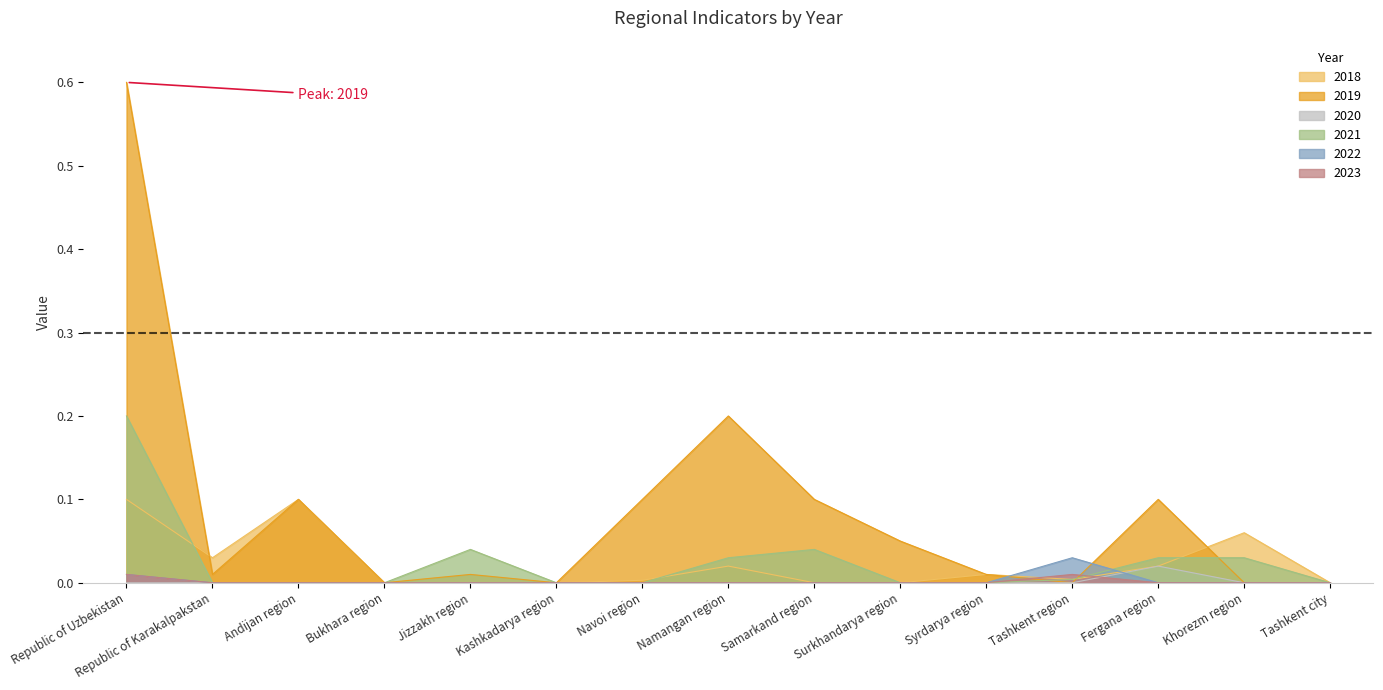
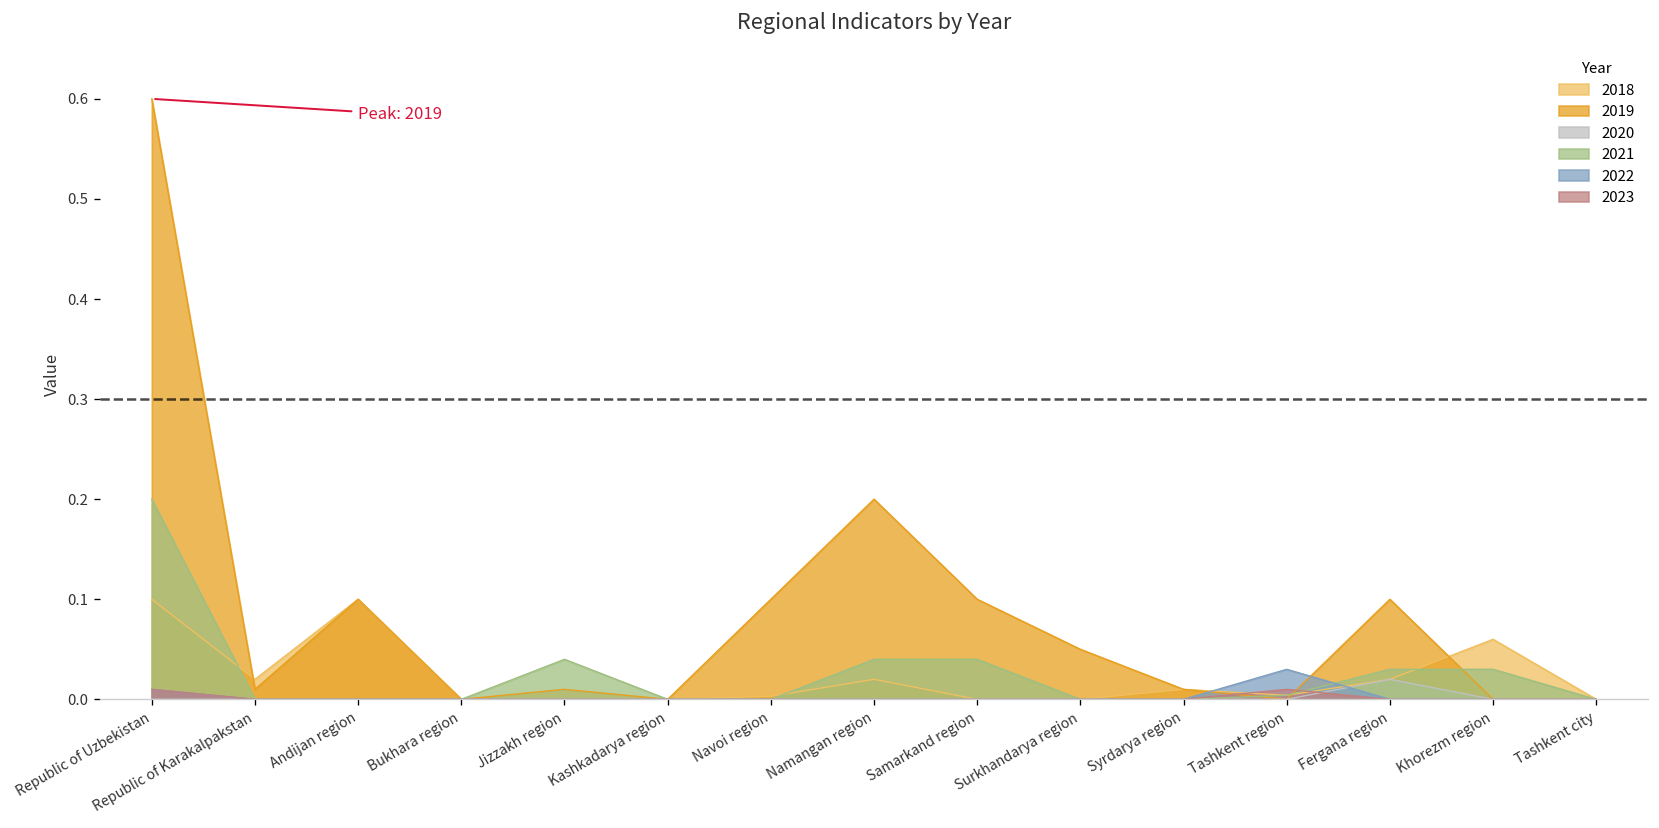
  {
    "2018": {
      "Republic of Uzbekistan": 0.10,
-     "Republic of Karakalpakstan": 0.03,
+     "Republic of Karakalpakstan": 0.02,
      "Namangan region": 0.02,
      "Khorezm region": 0.06
    },
    "2019": {
      "Republic of Karakalpakstan": 0.01,
      "Jizzakh region": 0.01,
      "Navoi region": 0.10,
      "Namangan region": 0.20,
      "Samarkand region": 0.10,
      "Surkhandarya region": 0.05,
      "Fergana region": 0.10
    },
    "2020": {
      "Republic of Uzbekistan": 0.00
    },
    "2021": {
      "Republic of Uzbekistan": 0.20,
      "Jizzakh region": 0.04,
-     "Namangan region": 0.03,
+     "Namangan region": 0.04,
      "Samarkand region": 0.04,
      "Fergana region": 0.03,
      "Khorezm region": 0.03
    },
    "2022": {
      "Tashkent region": 0.03
    },
    "2023": {
      "Tashkent region": 0.01
    }
  }
